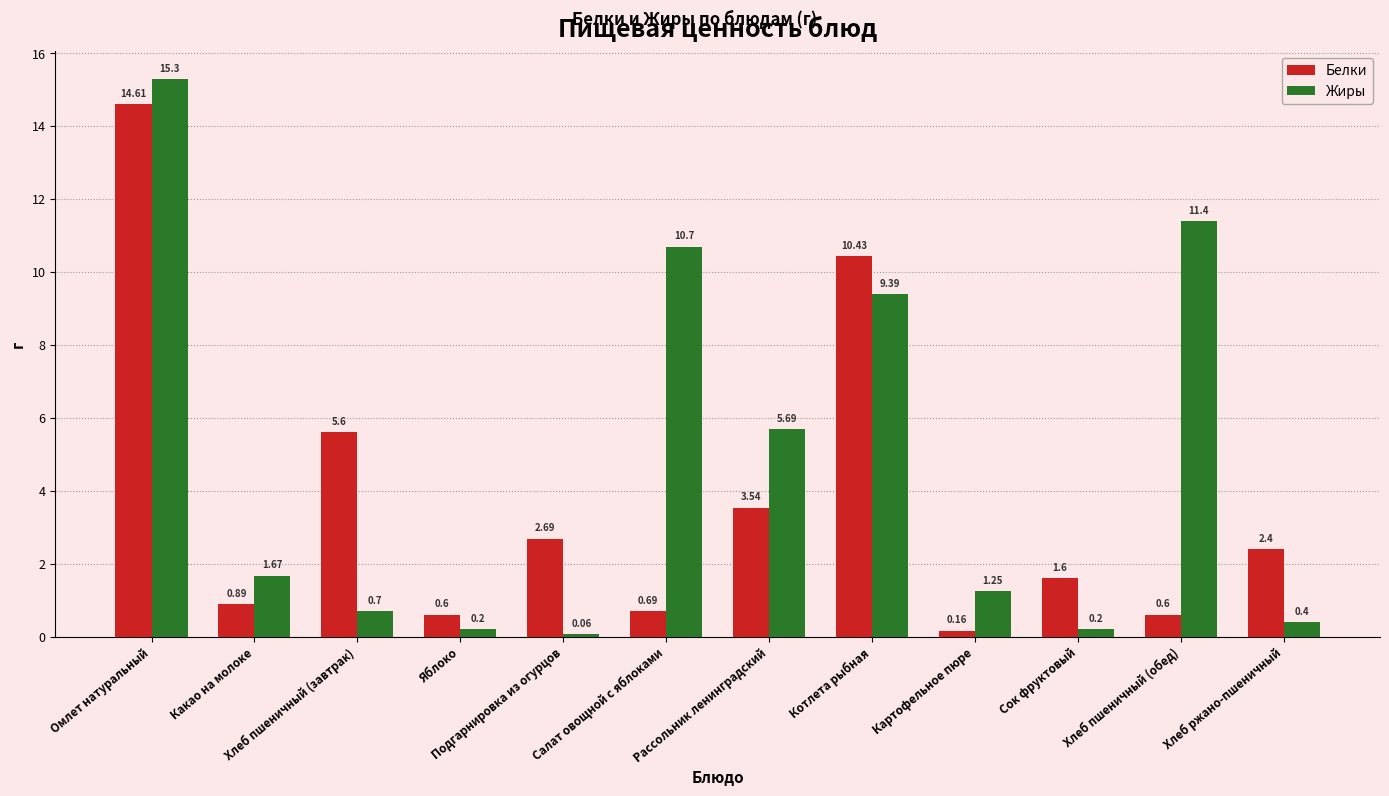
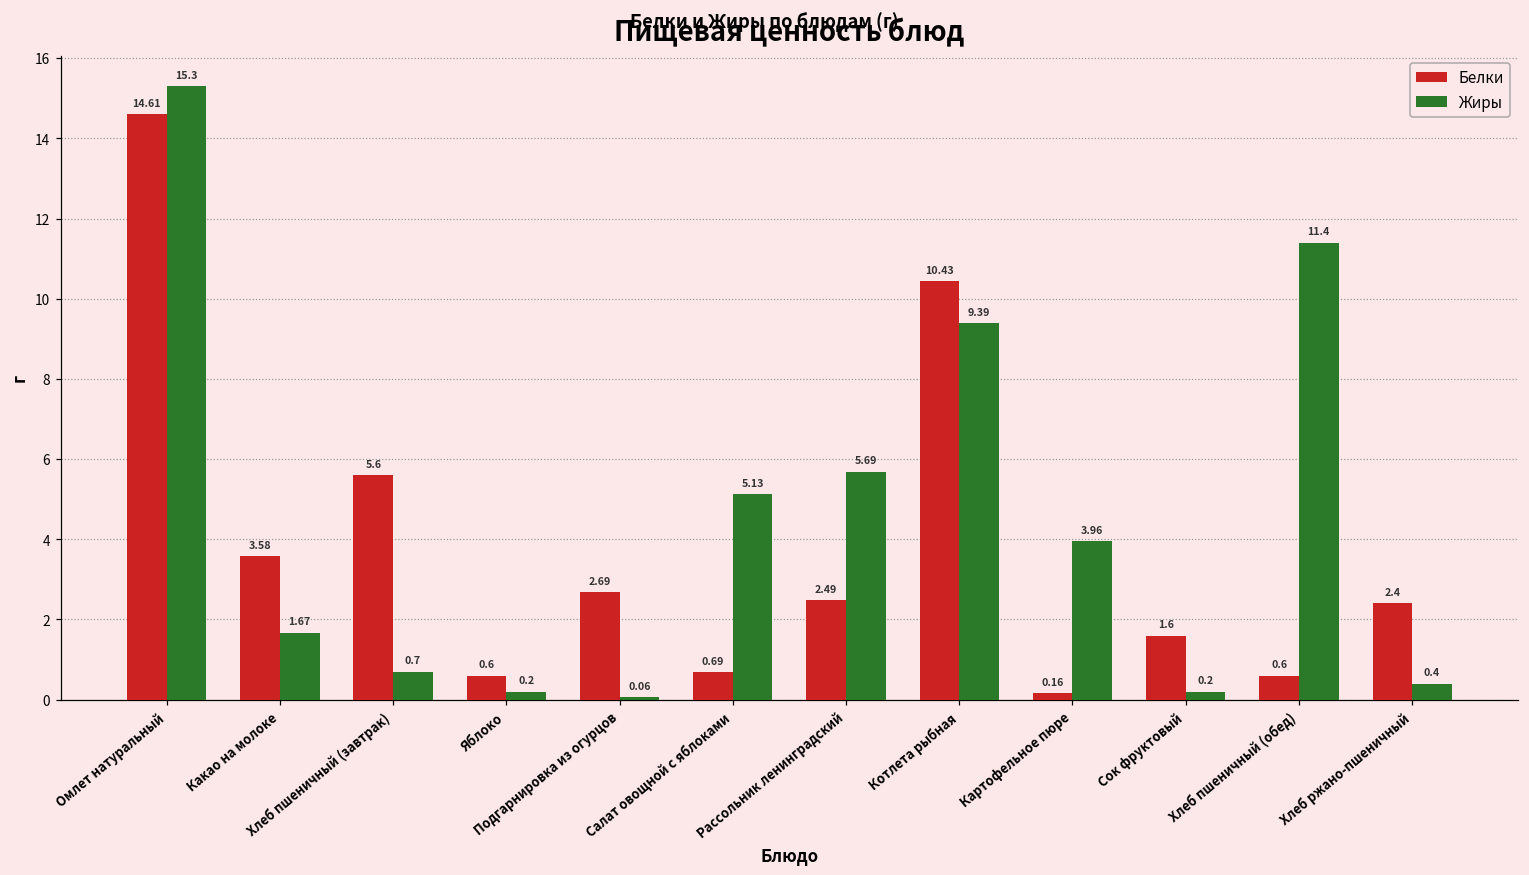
  {
    "Белки": {
      "Омлет натуральный": 14.61,
-     "Какао на молоке": 0.89,
+     "Какао на молоке": 3.58,
      "Хлеб пшеничный (завтрак)": 5.6,
      "Яблоко": 0.6,
      "Подгарнировка из огурцов": 2.69,
      "Салат овощной с яблоками": 0.69,
-     "Рассольник ленинградский": 3.54,
+     "Рассольник ленинградский": 2.49,
      "Котлета рыбная": 10.43,
      "Картофельное пюре": 0.16,
      "Сок фруктовый": 1.6,
      "Хлеб пшеничный (обед)": 0.6,
      "Хлеб ржано-пшеничный": 2.4
    },
    "Жиры": {
      "Омлет натуральный": 15.3,
      "Какао на молоке": 1.67,
      "Хлеб пшеничный (завтрак)": 0.7,
      "Яблоко": 0.2,
      "Подгарнировка из огурцов": 0.06,
-     "Салат овощной с яблоками": 10.7,
+     "Салат овощной с яблоками": 5.13,
      "Рассольник ленинградский": 5.69,
      "Котлета рыбная": 9.39,
-     "Картофельное пюре": 1.25,
+     "Картофельное пюре": 3.96,
      "Сок фруктовый": 0.2,
      "Хлеб пшеничный (обед)": 11.4,
      "Хлеб ржано-пшеничный": 0.4
    }
  }
